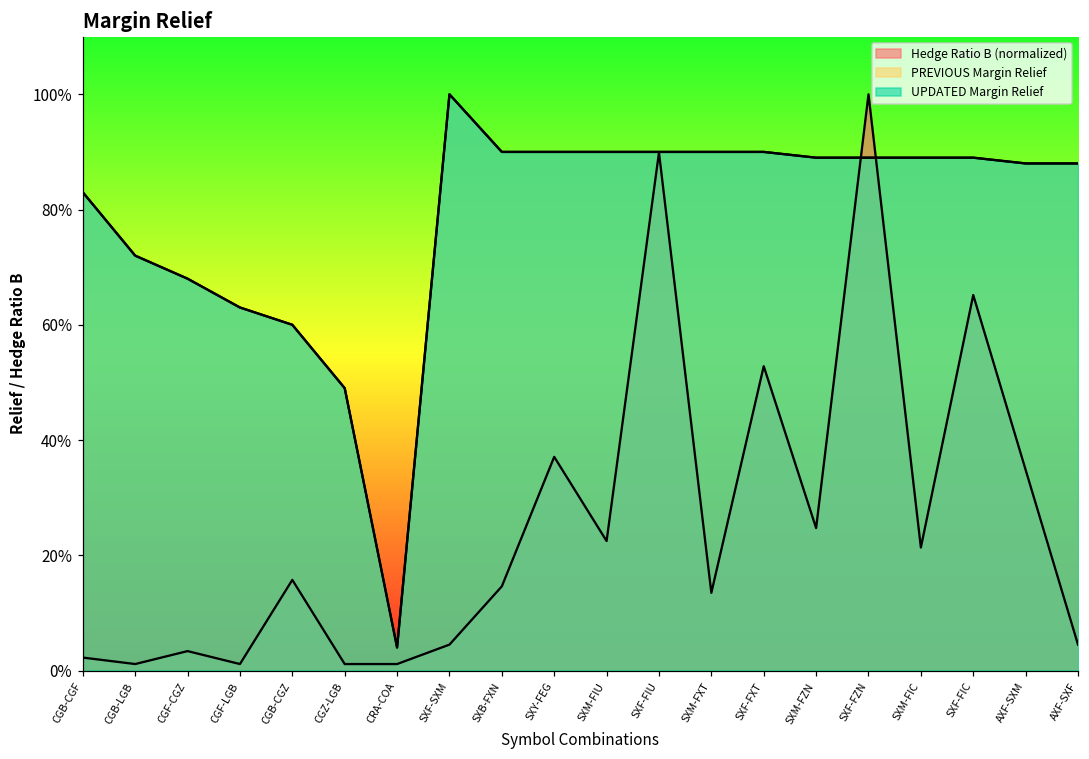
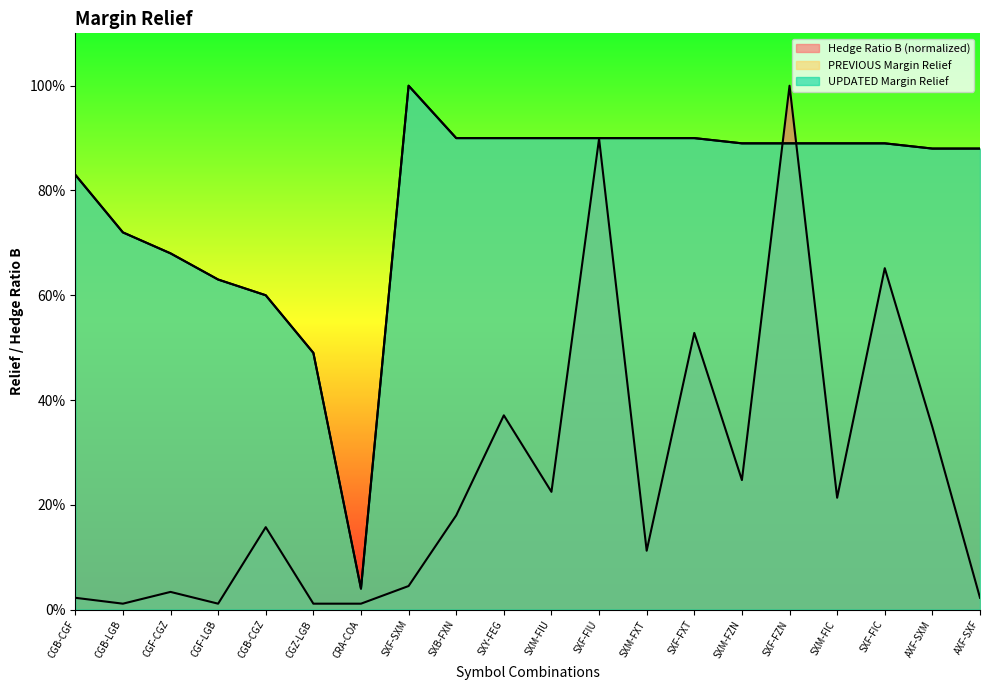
  {
    "Hedge Ratio B (normalized)": {
      "CGB-CGF": "2%",
      "CGB-LGB": "1%",
      "CGF-CGZ": "3%",
      "CGF-LGB": "1%",
      "CGB-CGZ": "16%",
      "CGZ-LGB": "1%",
      "CRA-COA": "1%",
      "SXF-SXM": "4%",
-     "SXB-FXN": "15%",
+     "SXB-FXN": "18%",
      "SXY-FEG": "37%",
      "SXM-FIU": "22%",
-     "SXM-FXT": "13%",
+     "SXM-FXT": "11%",
      "SXF-FXT": "53%",
      "SXM-FZN": "25%",
      "SXF-FZN": "100%",
      "SXM-FIC": "21%",
      "SXF-FIC": "65%",
      "AXF-SXM": "35%",
-     "AXF-SXF": "4%"
+     "AXF-SXF": "2%"
    },
    "UPDATED Margin Relief": {
      "CGB-CGF": "83%",
      "CGB-LGB": "72%",
      "CGF-CGZ": "68%",
      "CGF-LGB": "63%",
      "CGB-CGZ": "60%",
      "CGZ-LGB": "49%",
      "CRA-COA": "4%",
      "SXF-SXM": "100%",
      "SXB-FXN": "90%",
      "SXY-FEG": "90%",
      "SXM-FIU": "90%",
      "SXM-FXT": "90%",
      "SXF-FXT": "90%",
      "SXM-FZN": "89%",
      "SXF-FZN": "89%",
      "SXM-FIC": "89%",
      "SXF-FIC": "89%",
      "AXF-SXM": "88%",
      "AXF-SXF": "88%"
    }
  }
